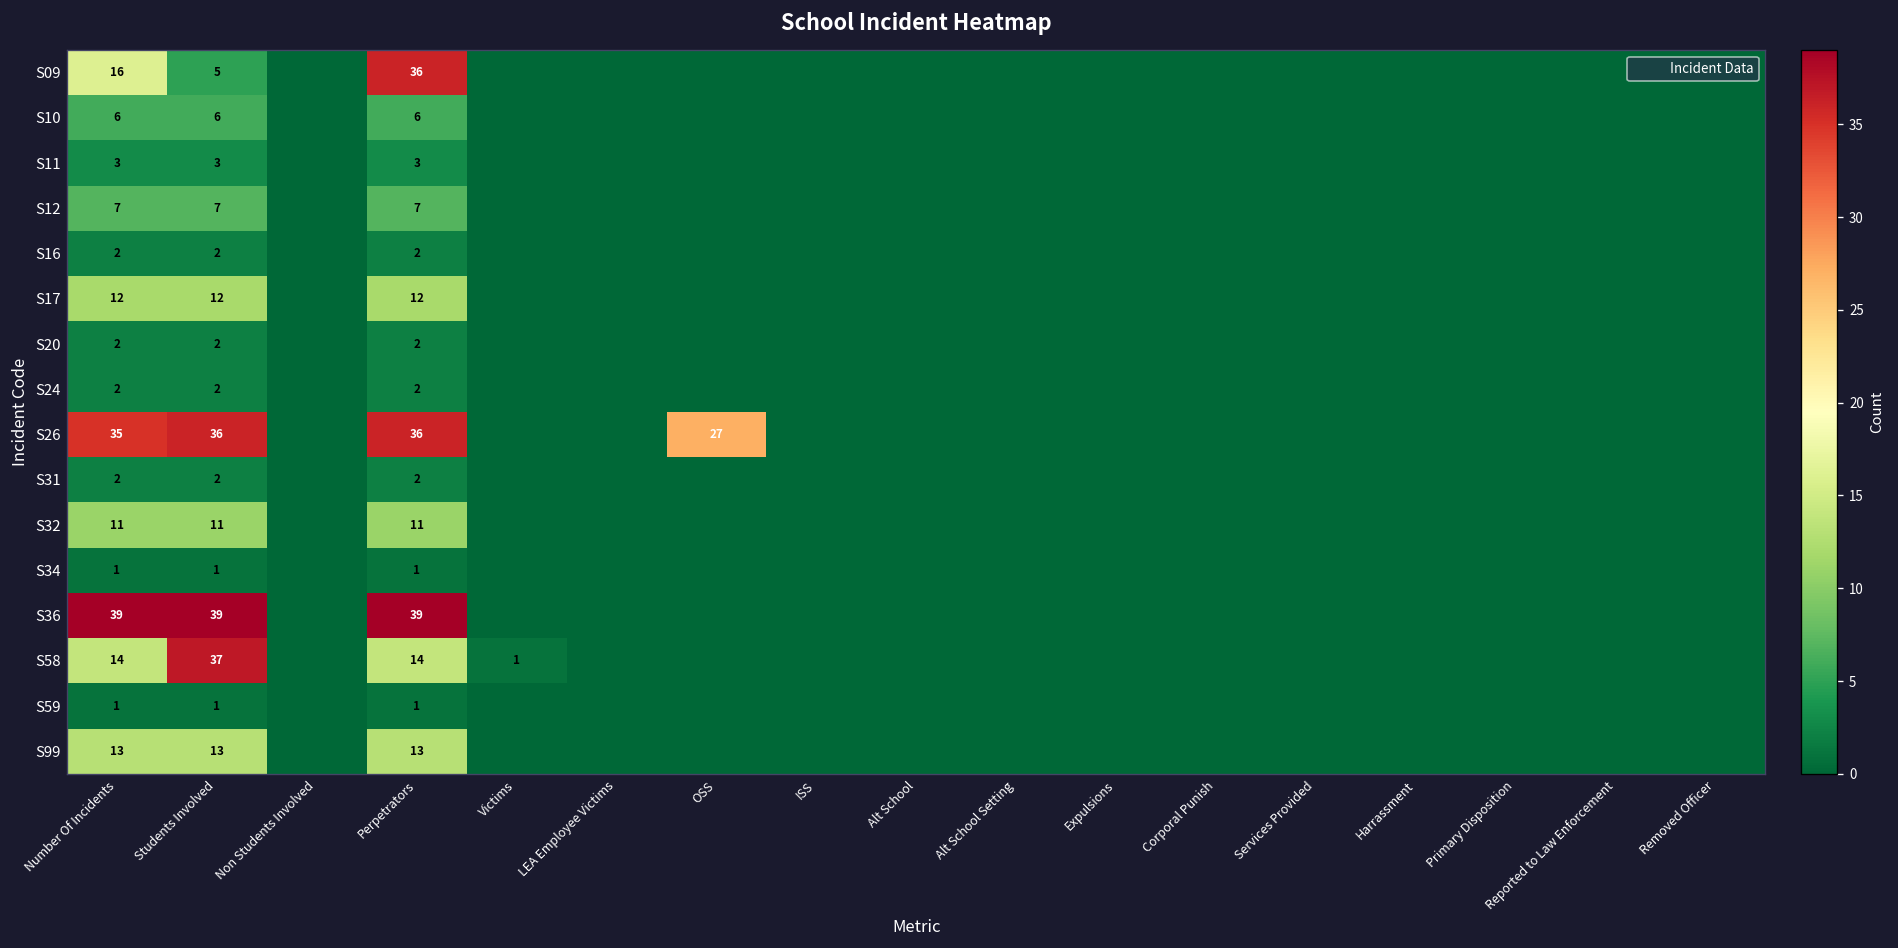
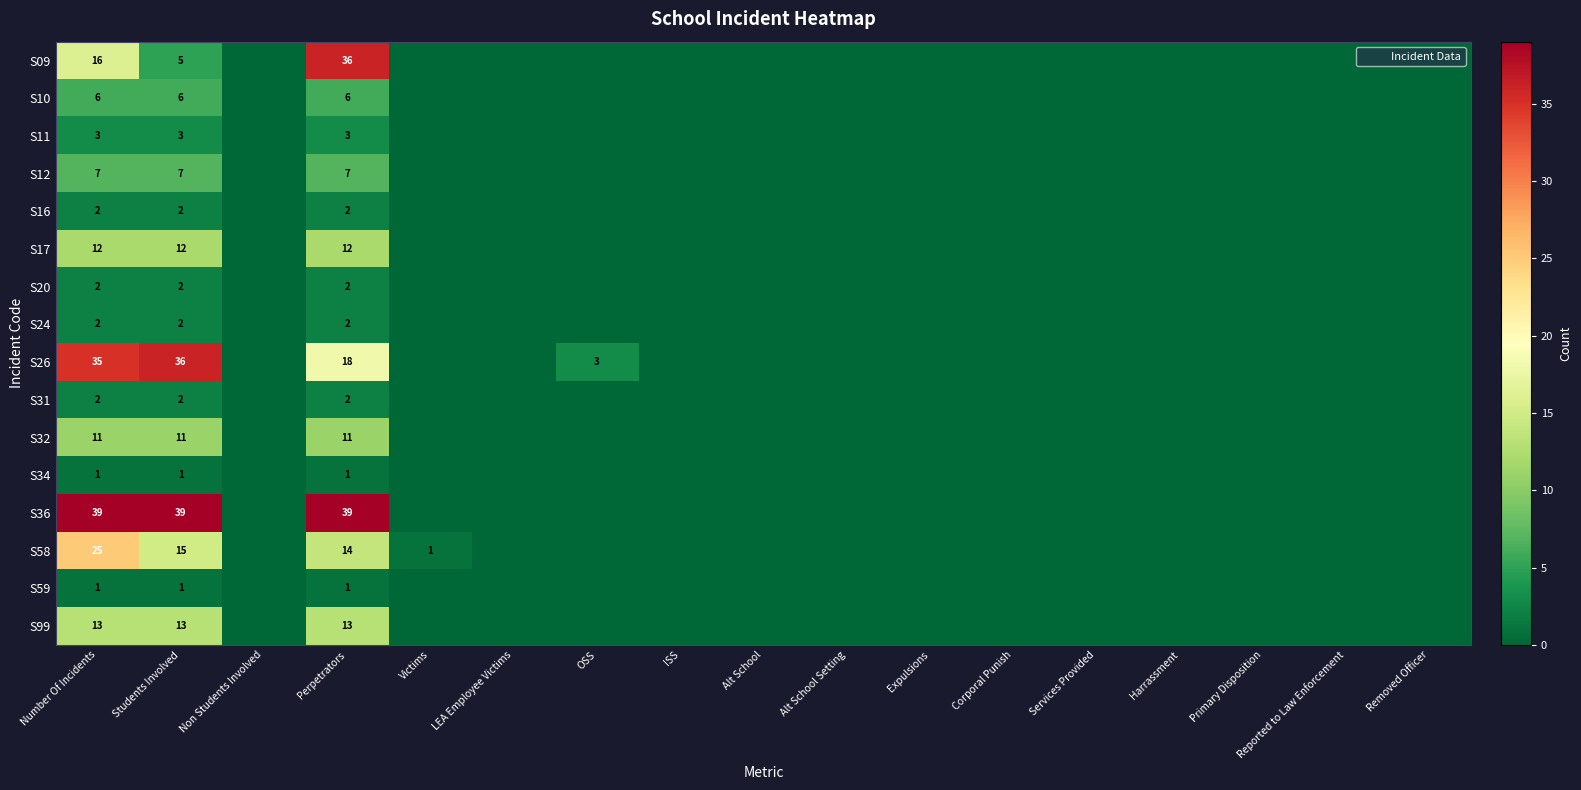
  {
    "S09": {
      "Number Of Incidents": 16,
      "Students Involved": 5,
      "Perpetrators": 36
    },
    "S10": {
      "Number Of Incidents": 6,
      "Students Involved": 6,
      "Perpetrators": 6
    },
    "S11": {
      "Number Of Incidents": 3,
      "Students Involved": 3,
      "Perpetrators": 3
    },
    "S12": {
      "Number Of Incidents": 7,
      "Students Involved": 7,
      "Perpetrators": 7
    },
    "S16": {
      "Number Of Incidents": 2,
      "Students Involved": 2,
      "Perpetrators": 2
    },
    "S17": {
      "Number Of Incidents": 12,
      "Students Involved": 12,
      "Perpetrators": 12
    },
    "S20": {
      "Number Of Incidents": 2,
      "Students Involved": 2,
      "Perpetrators": 2
    },
    "S24": {
      "Number Of Incidents": 2,
      "Students Involved": 2,
      "Perpetrators": 2
    },
    "S26": {
      "Number Of Incidents": 35,
      "Students Involved": 36,
-     "Perpetrators": 36,
-     "OSS": 27
+     "Perpetrators": 18,
+     "OSS": 3
    },
    "S31": {
      "Number Of Incidents": 2,
      "Students Involved": 2,
      "Perpetrators": 2
    },
    "S32": {
      "Number Of Incidents": 11,
      "Students Involved": 11,
      "Perpetrators": 11
    },
    "S34": {
      "Number Of Incidents": 1,
      "Students Involved": 1,
      "Perpetrators": 1
    },
    "S36": {
      "Number Of Incidents": 39,
      "Students Involved": 39,
      "Perpetrators": 39
    },
    "S58": {
-     "Number Of Incidents": 14,
-     "Students Involved": 37,
+     "Number Of Incidents": 25,
+     "Students Involved": 15,
      "Perpetrators": 14,
      "Victims": 1
    },
    "S59": {
      "Number Of Incidents": 1,
      "Students Involved": 1,
      "Perpetrators": 1
    },
    "S99": {
      "Number Of Incidents": 13,
      "Students Involved": 13,
      "Perpetrators": 13
    }
  }
